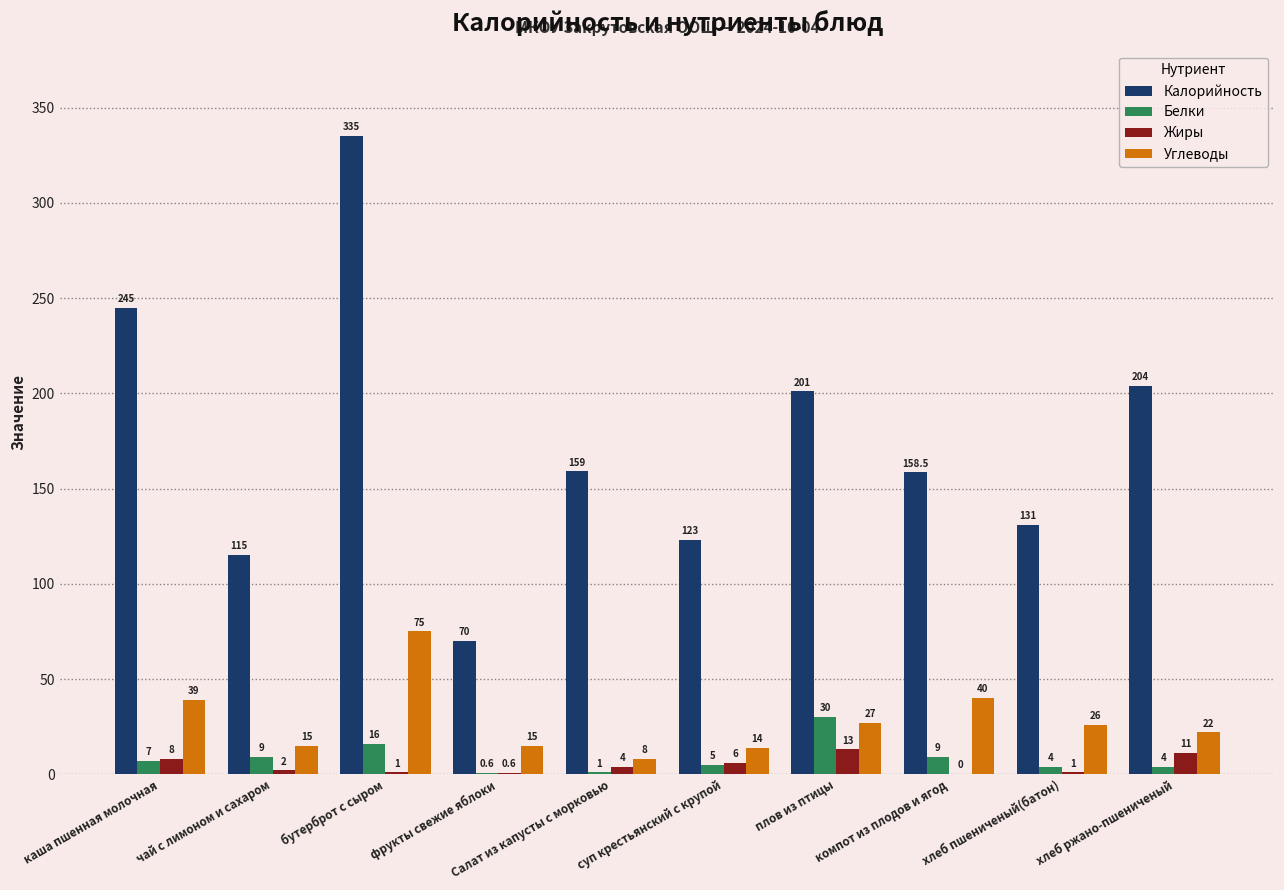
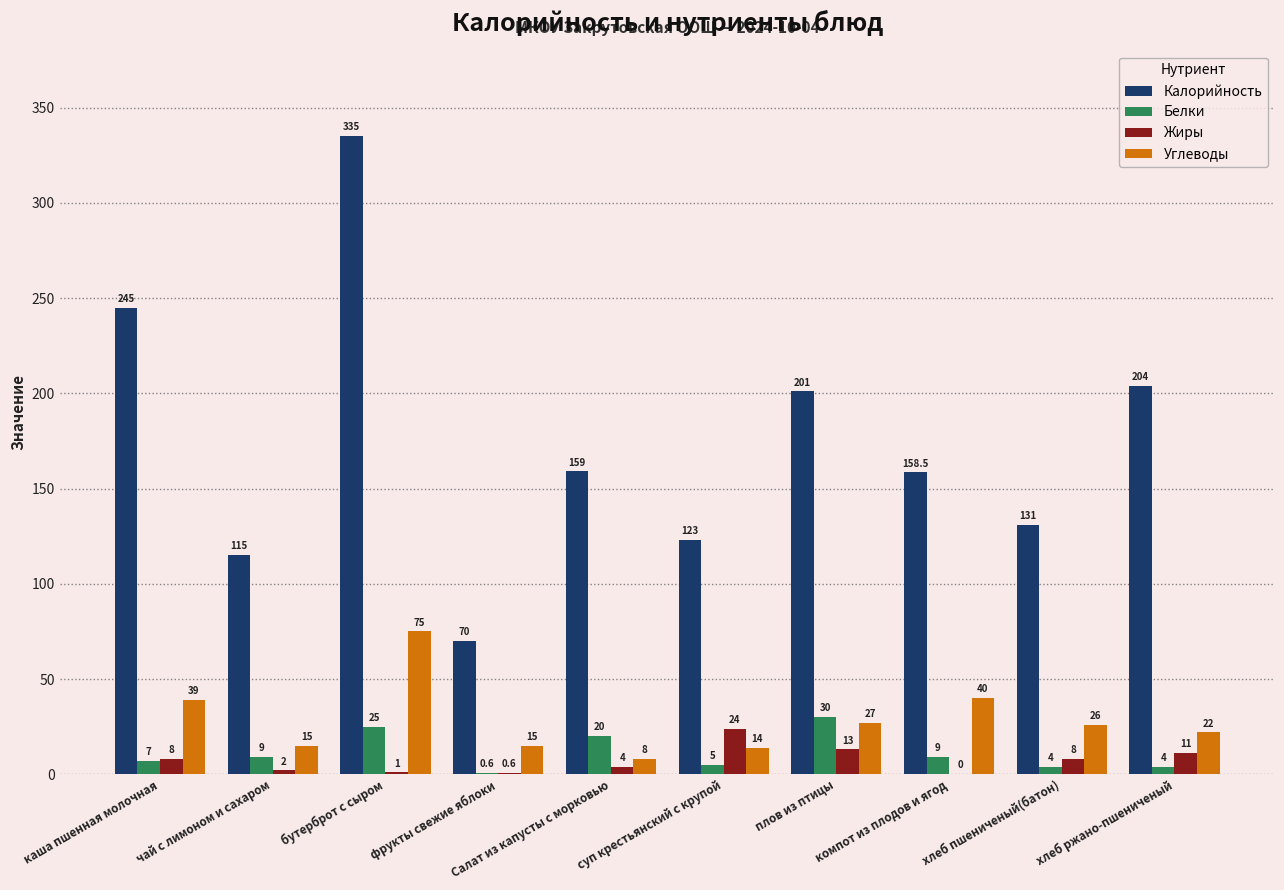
  {
    "Калорийность": {
      "каша пшенная молочная": 245,
      "чай с лимоном и сахаром": 115,
      "бутерброт с сыром": 335,
      "фрукты свежие яблоки": 70,
      "Салат из капусты с морковью": 159,
      "суп крестьянский с крупой": 123,
      "плов из птицы": 201,
      "компот из плодов и ягод": 158.5,
      "хлеб пшениченый(батон)": 131,
      "хлеб ржано-пшениченый": 204
    },
    "Белки": {
      "каша пшенная молочная": 7,
      "чай с лимоном и сахаром": 9,
-     "бутерброт с сыром": 16,
+     "бутерброт с сыром": 25,
      "фрукты свежие яблоки": 0.6,
-     "Салат из капусты с морковью": 1,
+     "Салат из капусты с морковью": 20,
      "суп крестьянский с крупой": 5,
      "плов из птицы": 30,
      "компот из плодов и ягод": 9,
      "хлеб пшениченый(батон)": 4,
      "хлеб ржано-пшениченый": 4
    },
    "Жиры": {
      "каша пшенная молочная": 8,
      "чай с лимоном и сахаром": 2,
      "бутерброт с сыром": 1,
      "фрукты свежие яблоки": 0.6,
      "Салат из капусты с морковью": 4,
-     "суп крестьянский с крупой": 6,
+     "суп крестьянский с крупой": 24,
      "плов из птицы": 13,
      "компот из плодов и ягод": 0,
-     "хлеб пшениченый(батон)": 1,
+     "хлеб пшениченый(батон)": 8,
      "хлеб ржано-пшениченый": 11
    },
    "Углеводы": {
      "каша пшенная молочная": 39,
      "чай с лимоном и сахаром": 15,
      "бутерброт с сыром": 75,
      "фрукты свежие яблоки": 15,
      "Салат из капусты с морковью": 8,
      "суп крестьянский с крупой": 14,
      "плов из птицы": 27,
      "компот из плодов и ягод": 40,
      "хлеб пшениченый(батон)": 26,
      "хлеб ржано-пшениченый": 22
    }
  }
